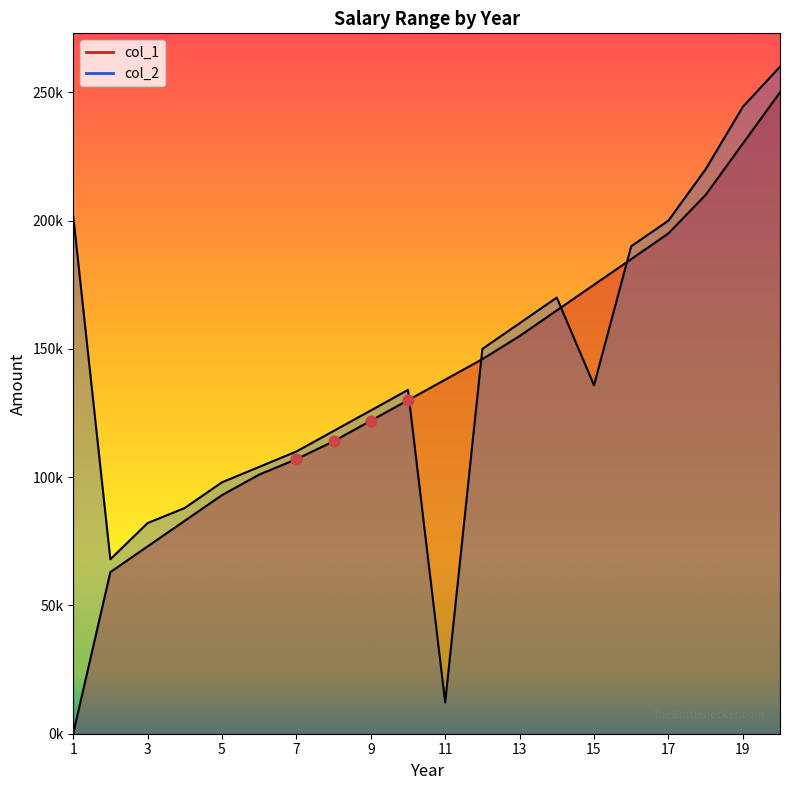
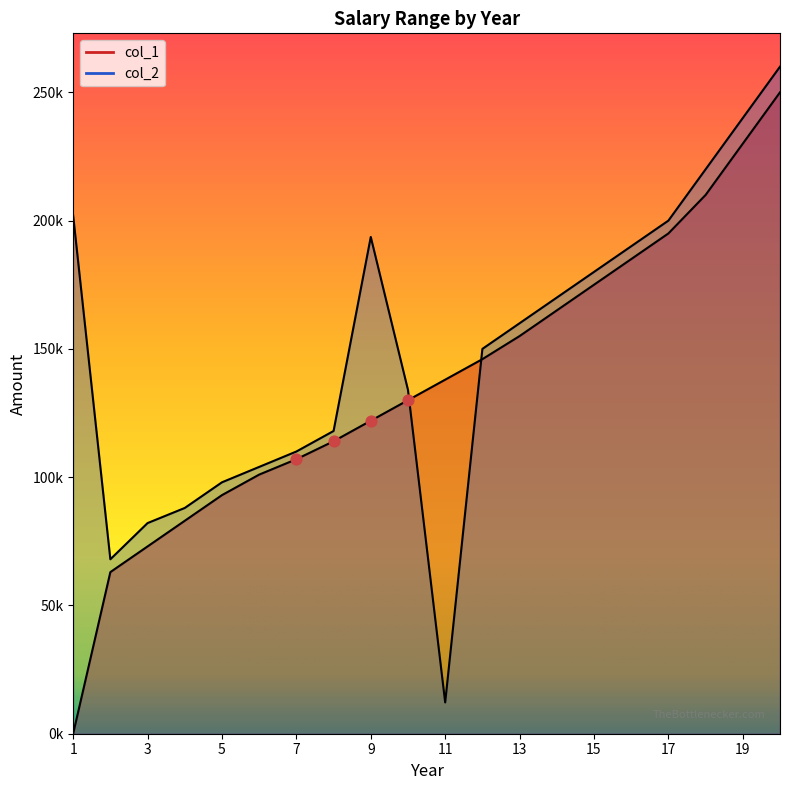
  {
    "col_2": {
      "1": 202000,
      "3": 82000,
      "5": 98000,
      "7": 110000,
-     "9": 126000,
+     "9": 194000,
      "11": 12000,
      "13": 160000,
-     "15": 136000,
+     "15": 180000,
      "17": 200000,
-     "19": 244000
+     "19": 240000
    }
  }
